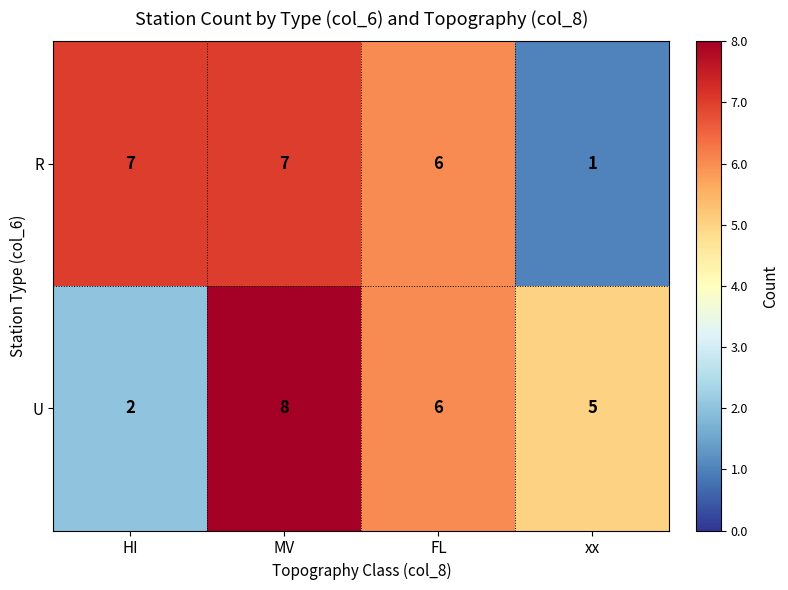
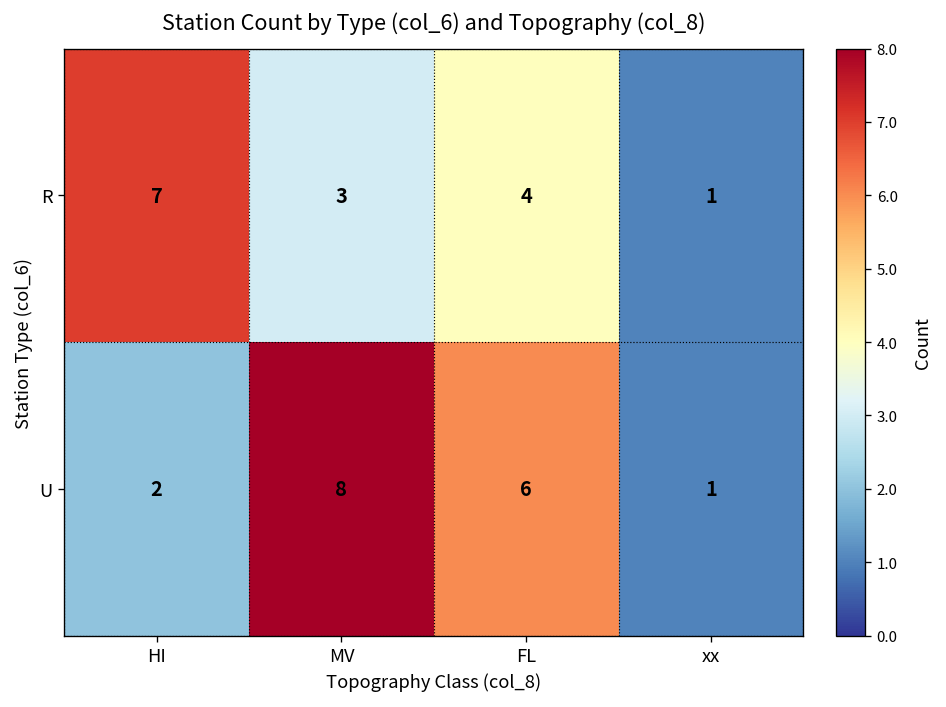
  {
    "R": {
      "HI": 7,
-     "MV": 7,
-     "FL": 6,
+     "MV": 3,
+     "FL": 4,
      "xx": 1
    },
    "U": {
      "HI": 2,
      "MV": 8,
      "FL": 6,
-     "xx": 5
+     "xx": 1
    }
  }
